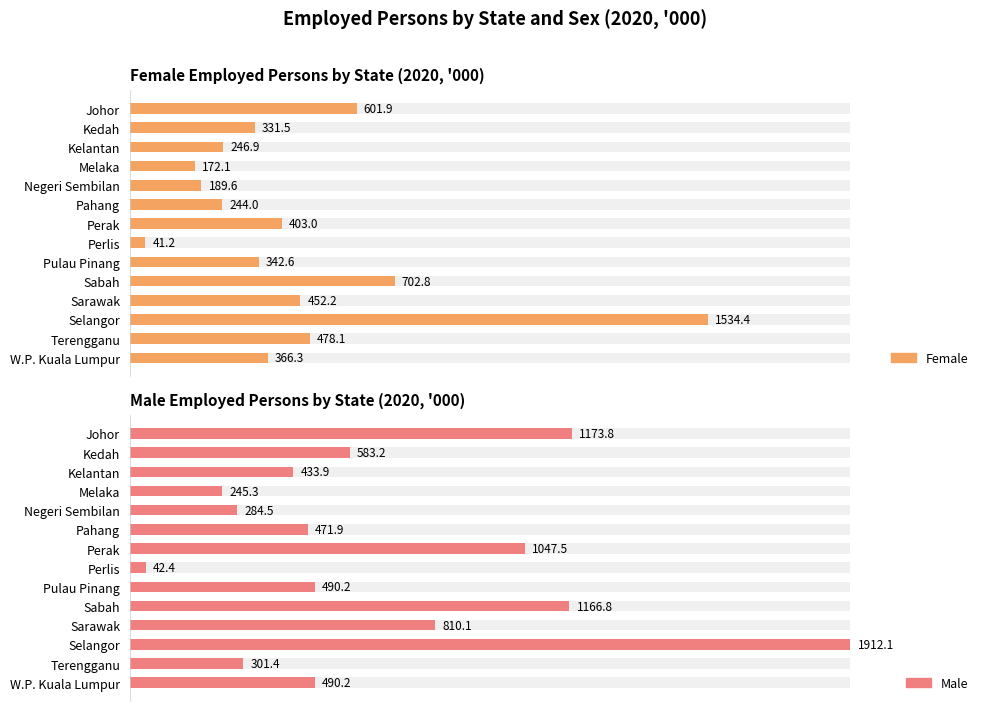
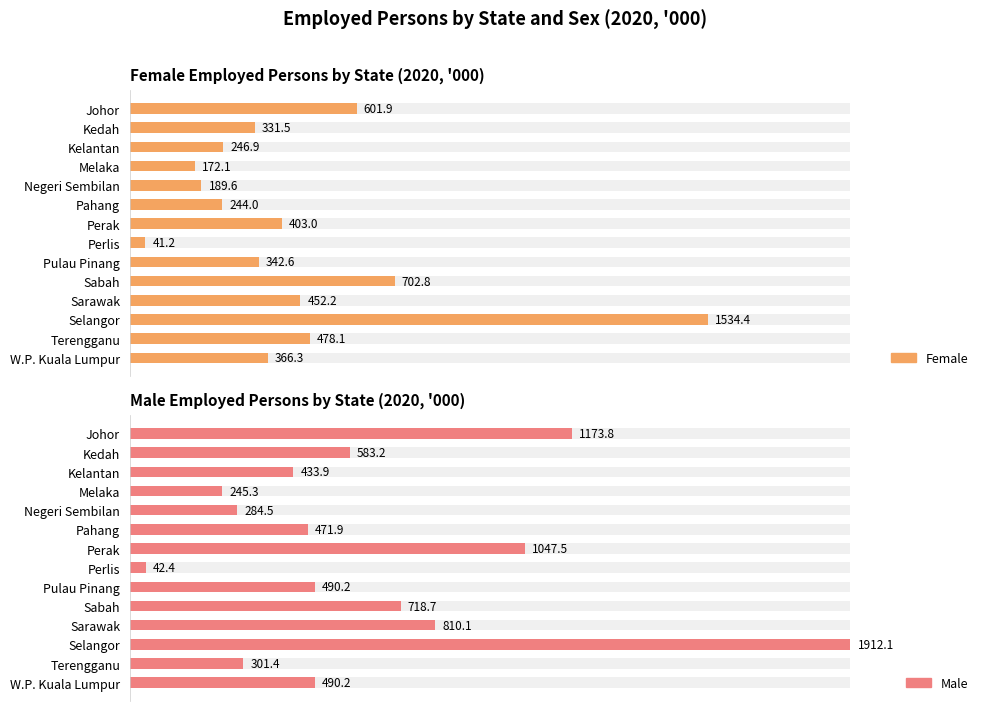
  {
    "Male Employed Persons by State (2020, '000)": {
      "Male": {
-       "Sabah": 1166.8,
+       "Sabah": 718.7,
        "Selangor": 1912.1
      }
    }
  }
